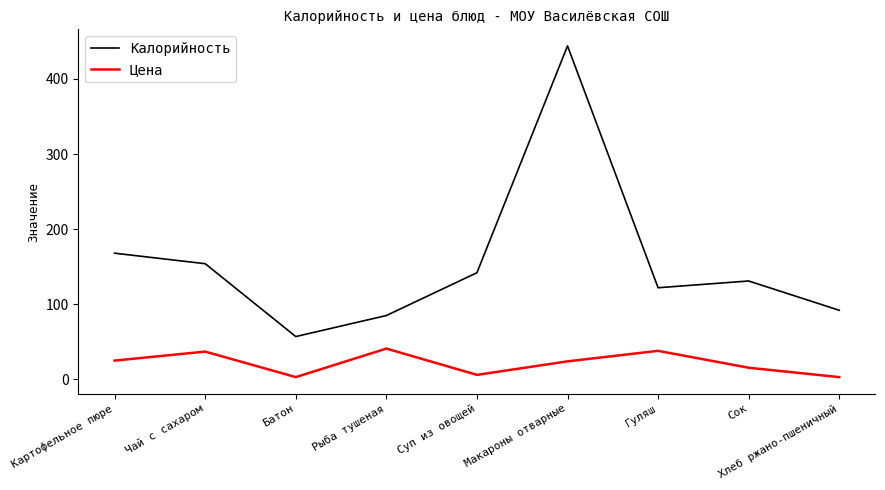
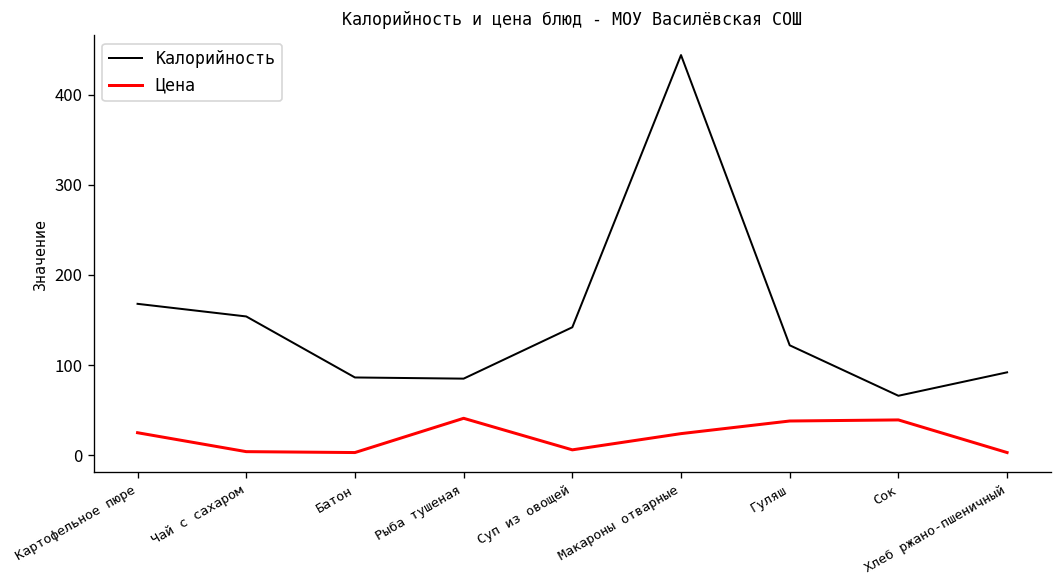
  {
    "Калорийность": {
      "Картофельное пюре": 170,
      "Чай с сахаром": 150,
-     "Батон": 60,
+     "Батон": 90,
      "Рыба тушеная": 90,
      "Суп из овощей": 140,
      "Макароны отварные": 440,
      "Гуляш": 120,
-     "Сок": 130,
+     "Сок": 70,
      "Хлеб ржано-пшеничный": 90
    },
    "Цена": {
      "Картофельное пюре": 30,
-     "Чай с сахаром": 40,
+     "Чай с сахаром": 0,
      "Батон": 0,
      "Рыба тушеная": 40,
      "Суп из овощей": 10,
      "Макароны отварные": 20,
      "Гуляш": 40,
-     "Сок": 20,
+     "Сок": 40,
      "Хлеб ржано-пшеничный": 0
    }
  }
